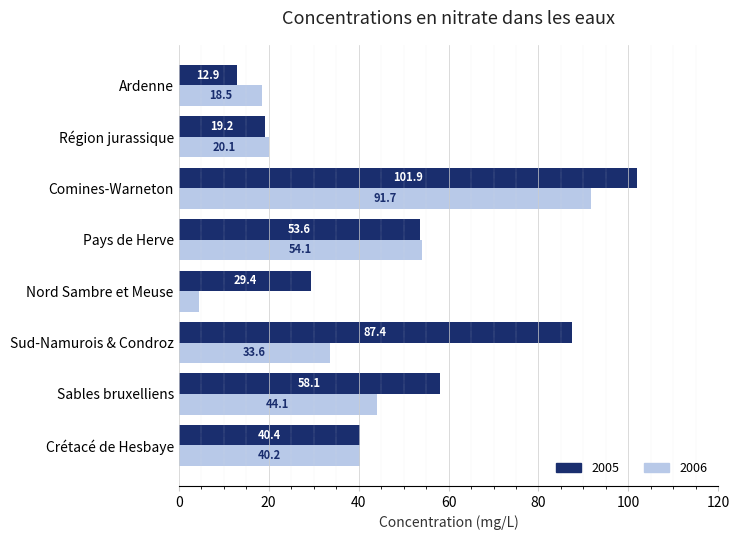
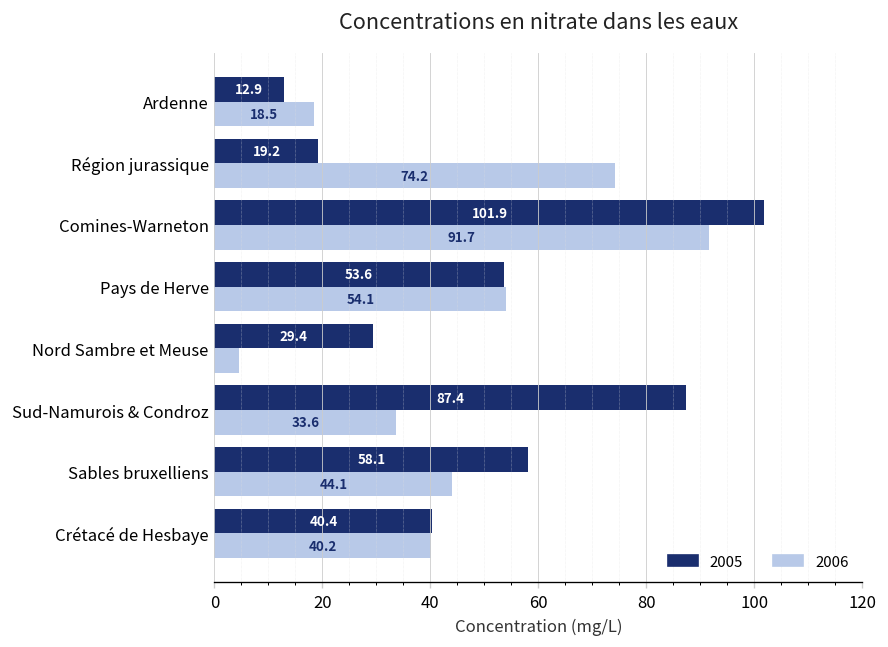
  {
    "2005": {
      "Ardenne": 12.9,
      "Région jurassique": 19.2,
      "Comines-Warneton": 101.9,
      "Pays de Herve": 53.6,
      "Nord Sambre et Meuse": 29.4,
      "Sud-Namurois & Condroz": 87.4,
      "Sables bruxelliens": 58.1,
      "Crétacé de Hesbaye": 40.4
    },
    "2006": {
      "Ardenne": 18.5,
-     "Région jurassique": 20.1,
+     "Région jurassique": 74.2,
      "Comines-Warneton": 91.7,
      "Pays de Herve": 54.1,
      "Sud-Namurois & Condroz": 33.6,
      "Sables bruxelliens": 44.1,
      "Crétacé de Hesbaye": 40.2
    }
  }
